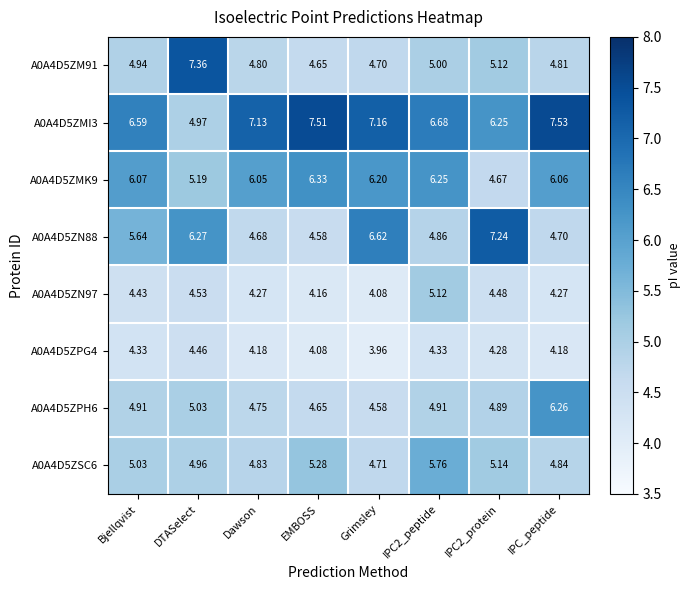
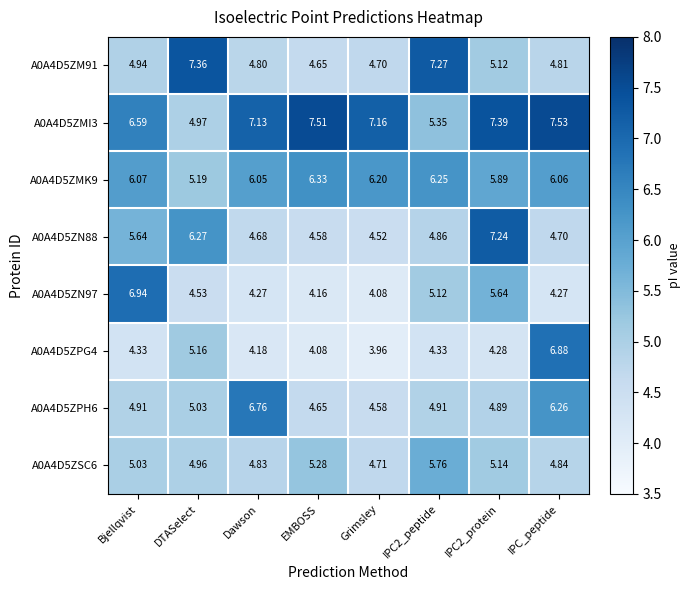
  {
    "A0A4D5ZM91": {
      "Bjellqvist": 4.94,
      "DTASelect": 7.36,
      "Dawson": 4.80,
      "EMBOSS": 4.65,
      "Grimsley": 4.70,
-     "IPC2_peptide": 5.00,
+     "IPC2_peptide": 7.27,
      "IPC2_protein": 5.12,
      "IPC_peptide": 4.81
    },
    "A0A4D5ZMI3": {
      "Bjellqvist": 6.59,
      "DTASelect": 4.97,
      "Dawson": 7.13,
      "EMBOSS": 7.51,
      "Grimsley": 7.16,
-     "IPC2_peptide": 6.68,
-     "IPC2_protein": 6.25,
+     "IPC2_peptide": 5.35,
+     "IPC2_protein": 7.39,
      "IPC_peptide": 7.53
    },
    "A0A4D5ZMK9": {
      "Bjellqvist": 6.07,
      "DTASelect": 5.19,
      "Dawson": 6.05,
      "EMBOSS": 6.33,
      "Grimsley": 6.20,
      "IPC2_peptide": 6.25,
-     "IPC2_protein": 4.67,
+     "IPC2_protein": 5.89,
      "IPC_peptide": 6.06
    },
    "A0A4D5ZN88": {
      "Bjellqvist": 5.64,
      "DTASelect": 6.27,
      "Dawson": 4.68,
      "EMBOSS": 4.58,
-     "Grimsley": 6.62,
+     "Grimsley": 4.52,
      "IPC2_peptide": 4.86,
      "IPC2_protein": 7.24,
      "IPC_peptide": 4.70
    },
    "A0A4D5ZN97": {
-     "Bjellqvist": 4.43,
+     "Bjellqvist": 6.94,
      "DTASelect": 4.53,
      "Dawson": 4.27,
      "EMBOSS": 4.16,
      "Grimsley": 4.08,
      "IPC2_peptide": 5.12,
-     "IPC2_protein": 4.48,
+     "IPC2_protein": 5.64,
      "IPC_peptide": 4.27
    },
    "A0A4D5ZPG4": {
      "Bjellqvist": 4.33,
-     "DTASelect": 4.46,
+     "DTASelect": 5.16,
      "Dawson": 4.18,
      "EMBOSS": 4.08,
      "Grimsley": 3.96,
      "IPC2_peptide": 4.33,
      "IPC2_protein": 4.28,
-     "IPC_peptide": 4.18
+     "IPC_peptide": 6.88
    },
    "A0A4D5ZPH6": {
      "Bjellqvist": 4.91,
      "DTASelect": 5.03,
-     "Dawson": 4.75,
+     "Dawson": 6.76,
      "EMBOSS": 4.65,
      "Grimsley": 4.58,
      "IPC2_peptide": 4.91,
      "IPC2_protein": 4.89,
      "IPC_peptide": 6.26
    },
    "A0A4D5ZSC6": {
      "Bjellqvist": 5.03,
      "DTASelect": 4.96,
      "Dawson": 4.83,
      "EMBOSS": 5.28,
      "Grimsley": 4.71,
      "IPC2_peptide": 5.76,
      "IPC2_protein": 5.14,
      "IPC_peptide": 4.84
    }
  }
